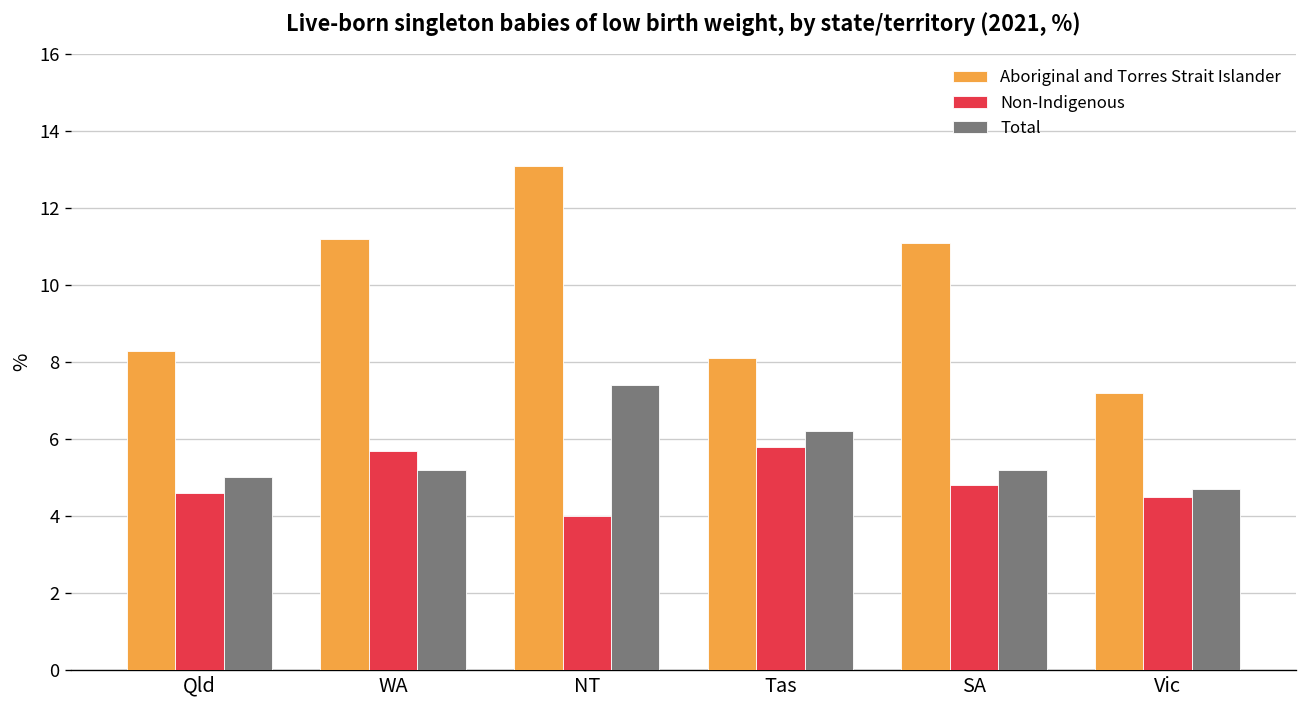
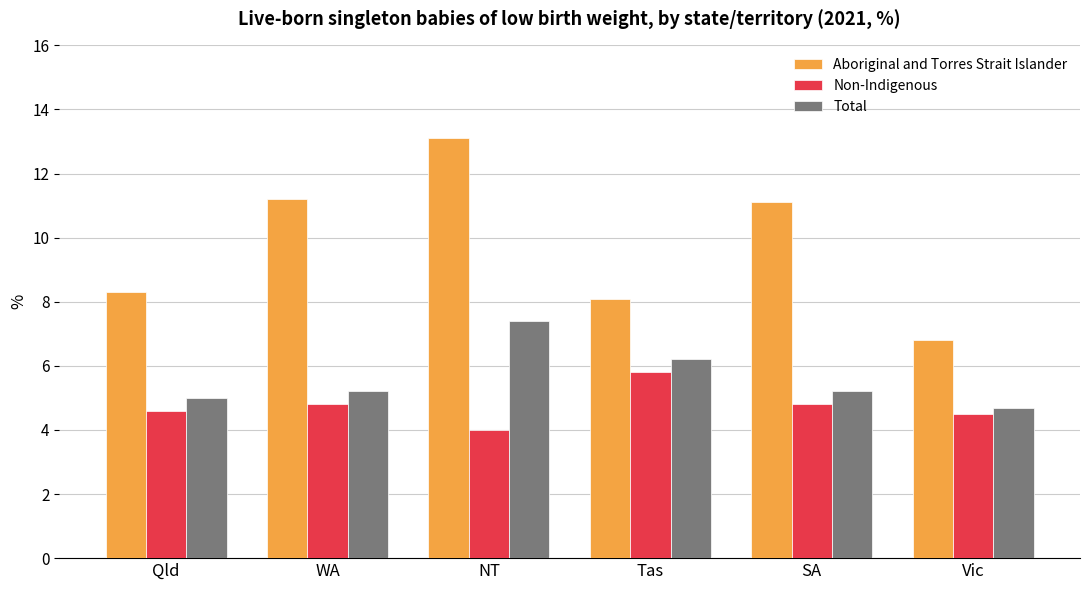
  {
    "Aboriginal and Torres Strait Islander": {
      "Qld": 8.3,
      "WA": 11.2,
      "NT": 13.1,
      "Tas": 8.1,
      "SA": 11.1,
-     "Vic": 7.2
+     "Vic": 6.8
    },
    "Non-Indigenous": {
      "Qld": 4.6,
-     "WA": 5.7,
+     "WA": 4.8,
      "NT": 4.0,
      "Tas": 5.8,
      "SA": 4.8,
      "Vic": 4.5
    },
    "Total": {
      "Qld": 5.0,
      "WA": 5.2,
      "NT": 7.4,
      "Tas": 6.2,
      "SA": 5.2,
      "Vic": 4.7
    }
  }
